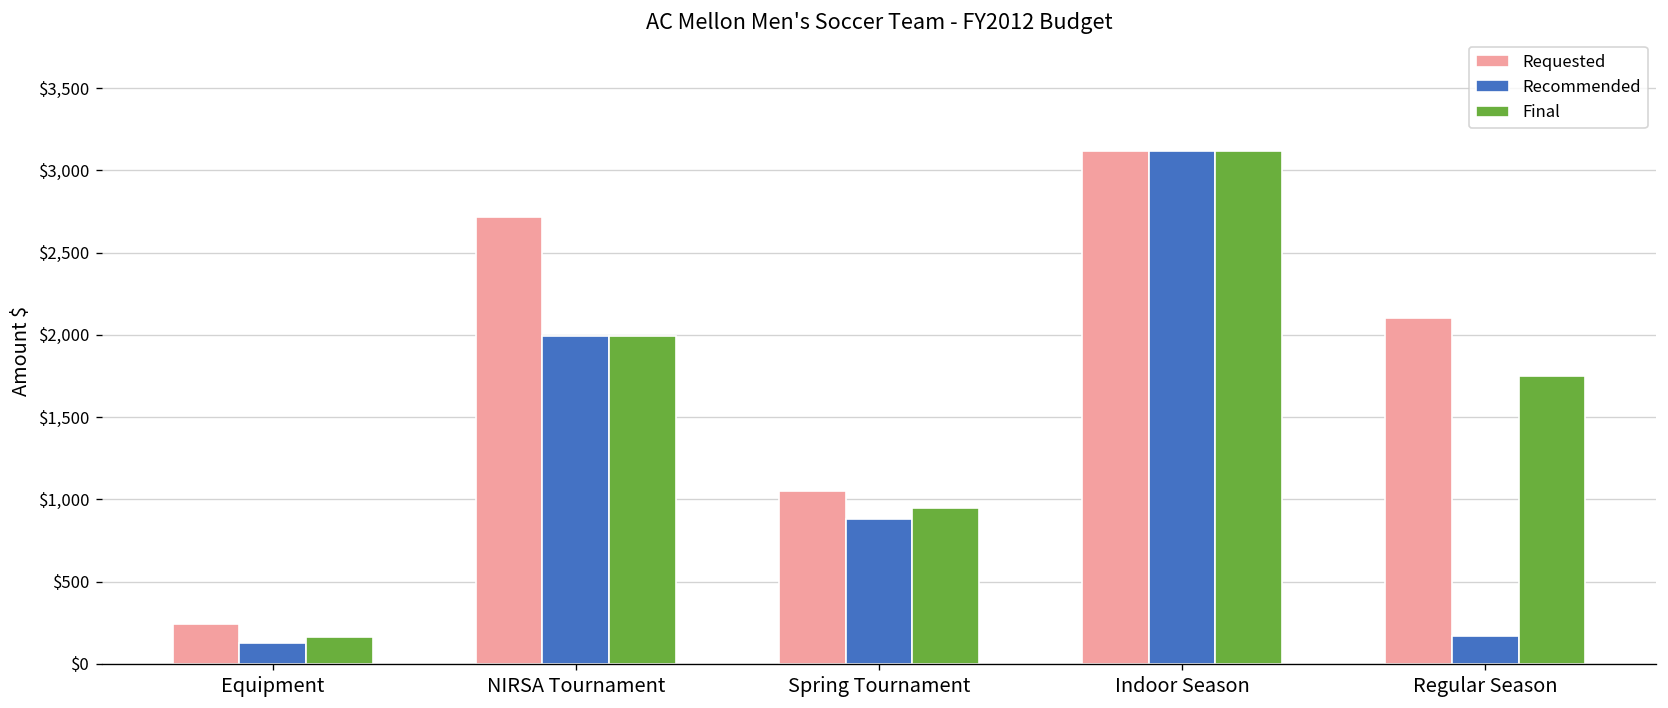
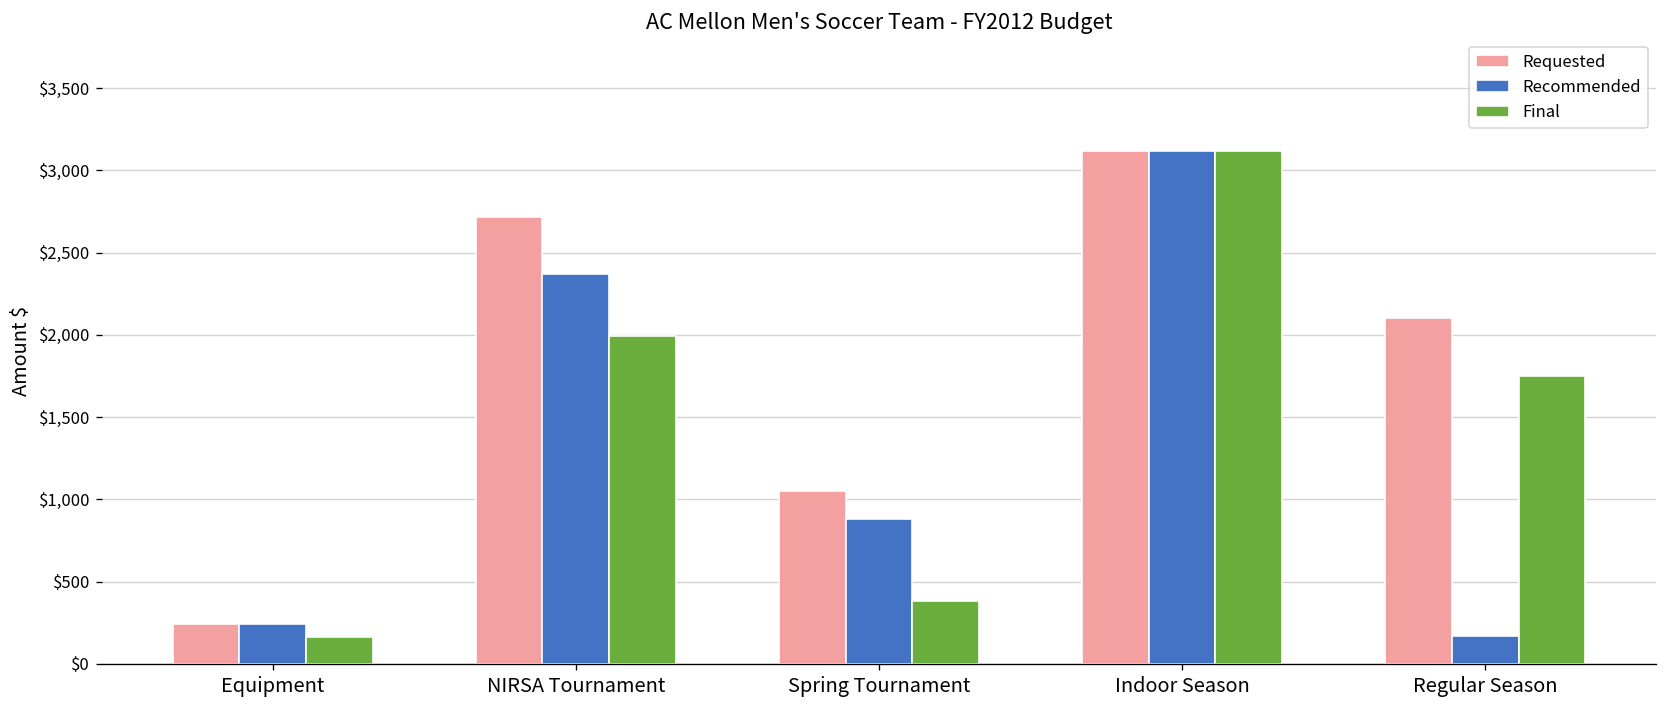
  {
    "Requested": {
      "Equipment": "$240",
      "NIRSA Tournament": "$2,720",
      "Spring Tournament": "$1,050",
      "Indoor Season": "$3,120",
      "Regular Season": "$2,100"
    },
    "Recommended": {
-     "Equipment": "$120",
-     "NIRSA Tournament": "$2,000",
+     "Equipment": "$240",
+     "NIRSA Tournament": "$2,370",
      "Spring Tournament": "$880",
      "Indoor Season": "$3,120",
      "Regular Season": "$170"
    },
    "Final": {
      "Equipment": "$170",
      "NIRSA Tournament": "$2,000",
-     "Spring Tournament": "$950",
+     "Spring Tournament": "$380",
      "Indoor Season": "$3,120",
      "Regular Season": "$1,750"
    }
  }
